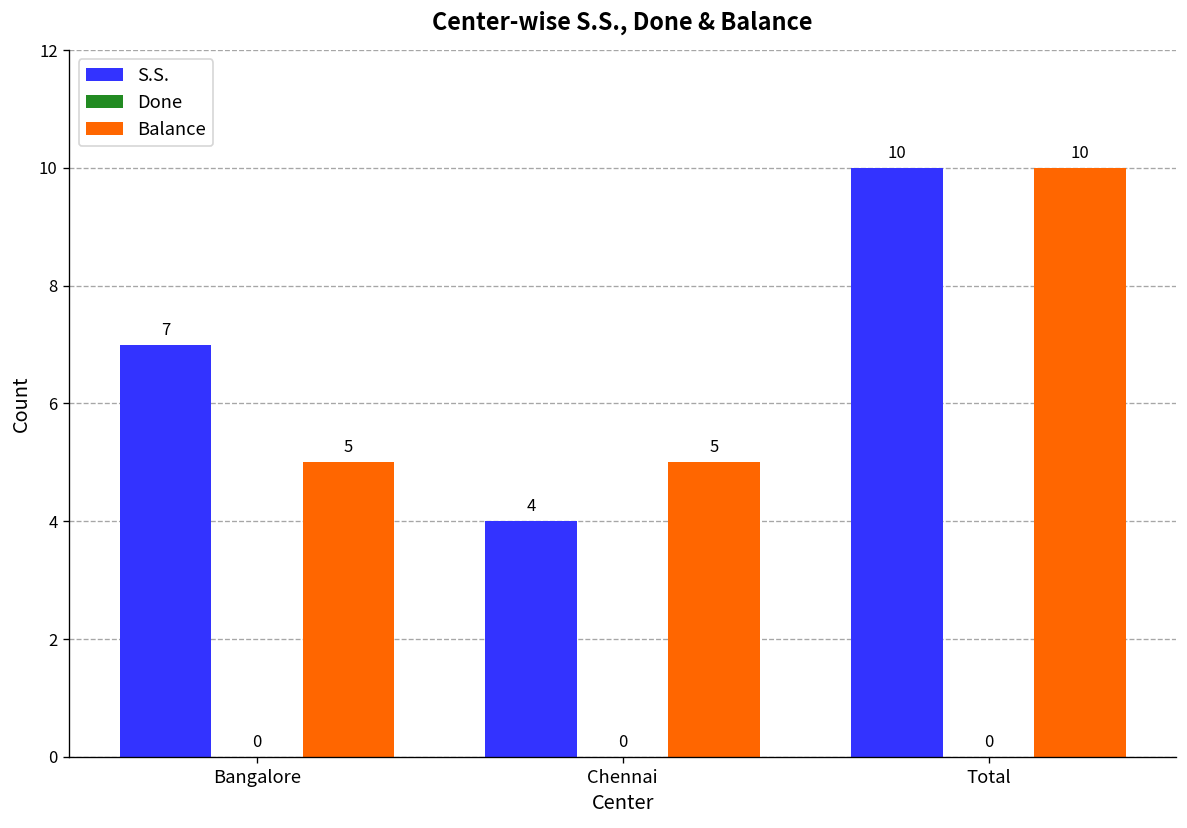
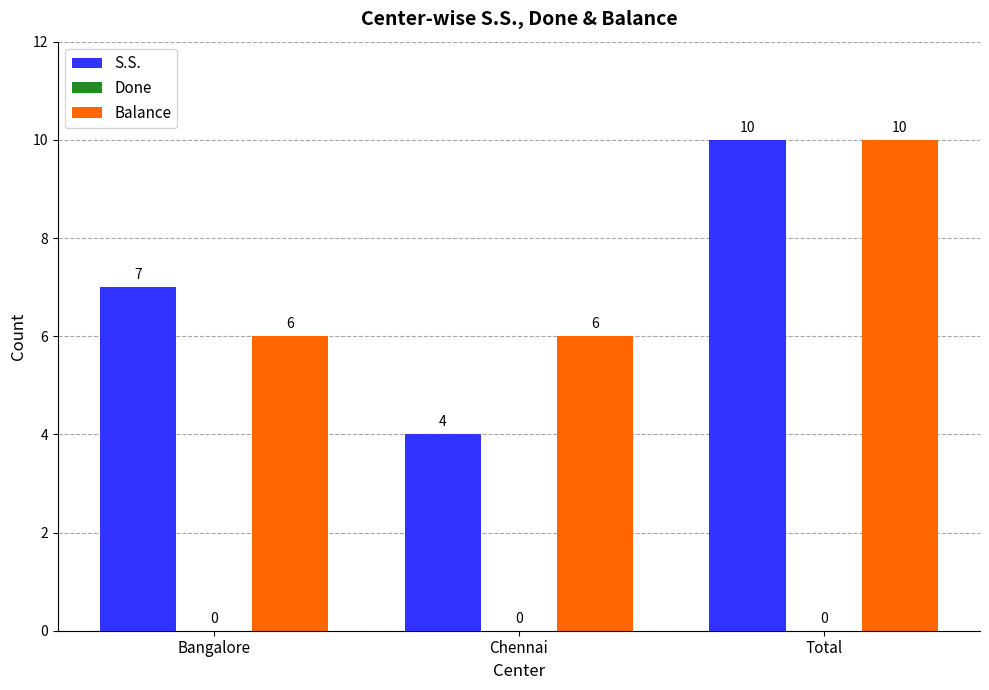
  {
    "S.S.": {
      "Bangalore": 7,
      "Chennai": 4,
      "Total": 10
    },
    "Done": {
      "Bangalore": 0,
      "Chennai": 0,
      "Total": 0
    },
    "Balance": {
-     "Bangalore": 5,
-     "Chennai": 5,
+     "Bangalore": 6,
+     "Chennai": 6,
      "Total": 10
    }
  }
